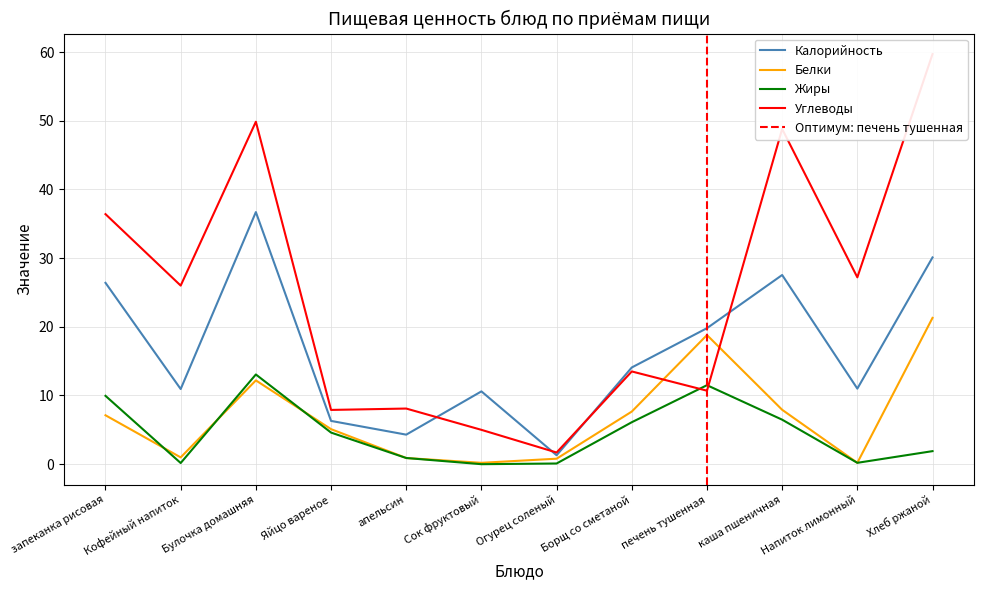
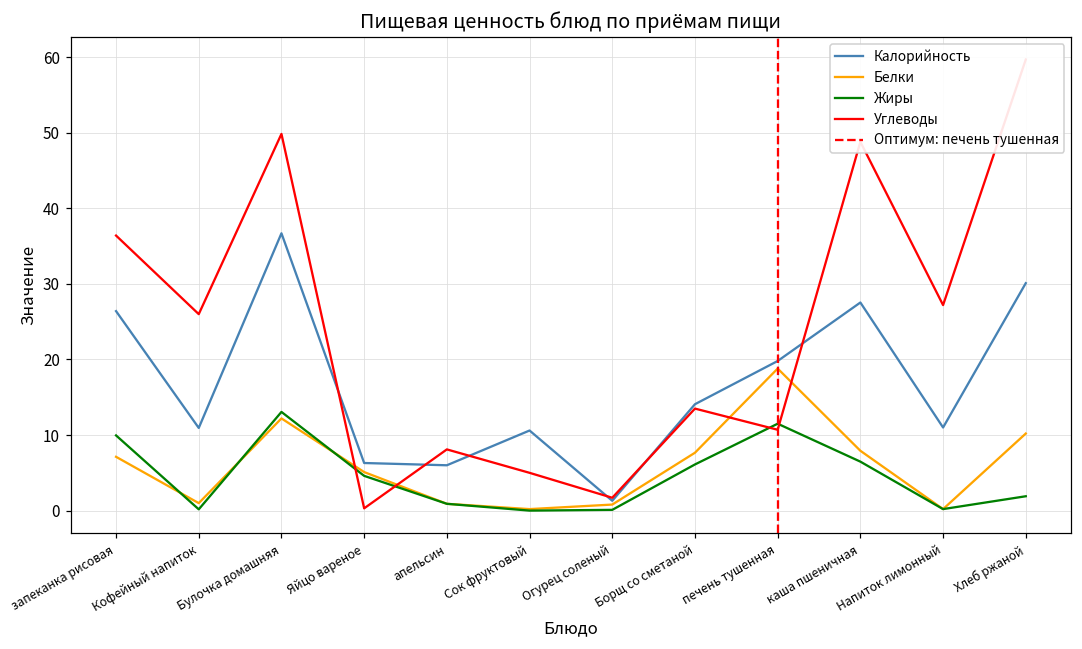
  {
    "Калорийность": {
      "запеканка рисовая": 26,
      "Кофейный напиток": 11,
      "Булочка домашняя": 37,
      "Яйцо вареное": 6,
-     "апельсин": 4,
+     "апельсин": 6,
      "Сок фруктовый": 11,
      "Огурец соленый": 1,
      "Борщ со сметаной": 14,
      "печень тушенная": 20,
      "каша пшеничная": 28,
      "Напиток лимонный": 11,
      "Хлеб ржаной": 30
    },
    "Белки": {
      "запеканка рисовая": 7,
      "Кофейный напиток": 1,
      "Булочка домашняя": 12,
      "Яйцо вареное": 5,
      "Огурец соленый": 1,
      "Борщ со сметаной": 8,
      "печень тушенная": 19,
      "каша пшеничная": 8,
-     "Хлеб ржаной": 21
+     "Хлеб ржаной": 10
    },
    "Жиры": {
      "запеканка рисовая": 10,
      "Кофейный напиток": 0,
      "Булочка домашняя": 13,
      "Яйцо вареное": 5,
      "Огурец соленый": 0,
      "Борщ со сметаной": 6,
      "печень тушенная": 12,
      "каша пшеничная": 6,
      "Хлеб ржаной": 2
    },
    "Углеводы": {
      "запеканка рисовая": 36,
      "Кофейный напиток": 26,
      "Булочка домашняя": 50,
-     "Яйцо вареное": 8,
+     "Яйцо вареное": 0,
      "апельсин": 8,
      "Сок фруктовый": 5,
      "Огурец соленый": 2,
      "Борщ со сметаной": 14,
      "печень тушенная": 11,
      "Напиток лимонный": 27
    }
  }
